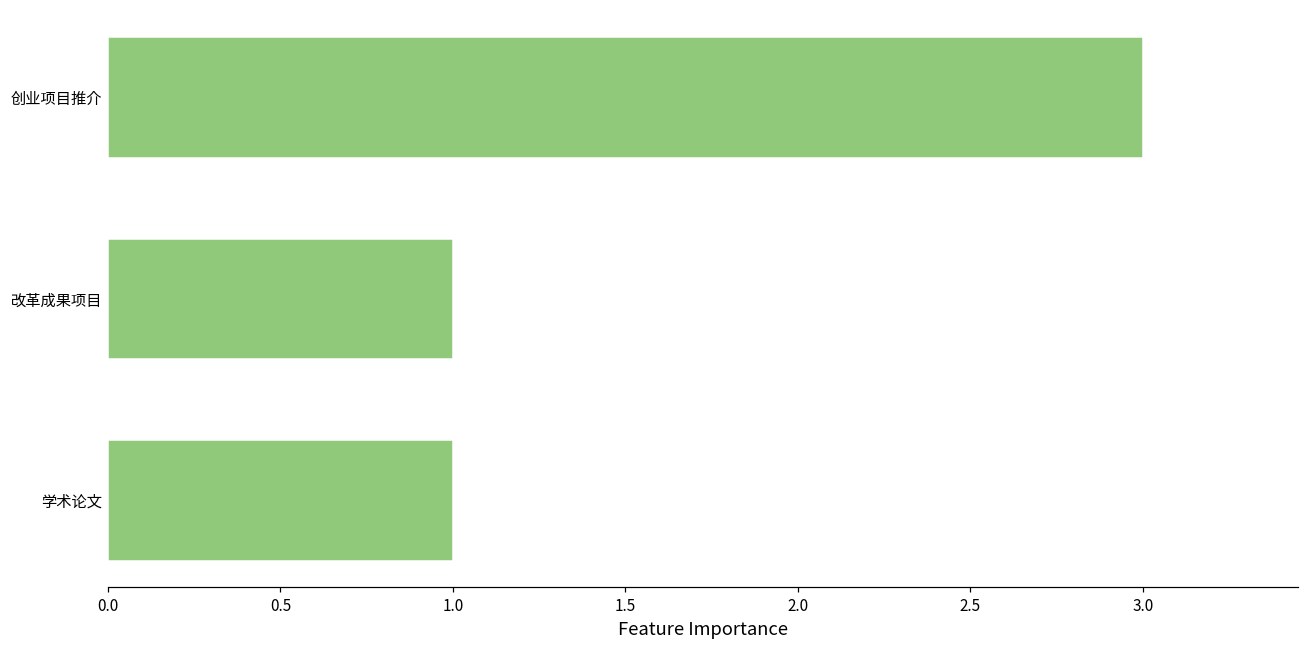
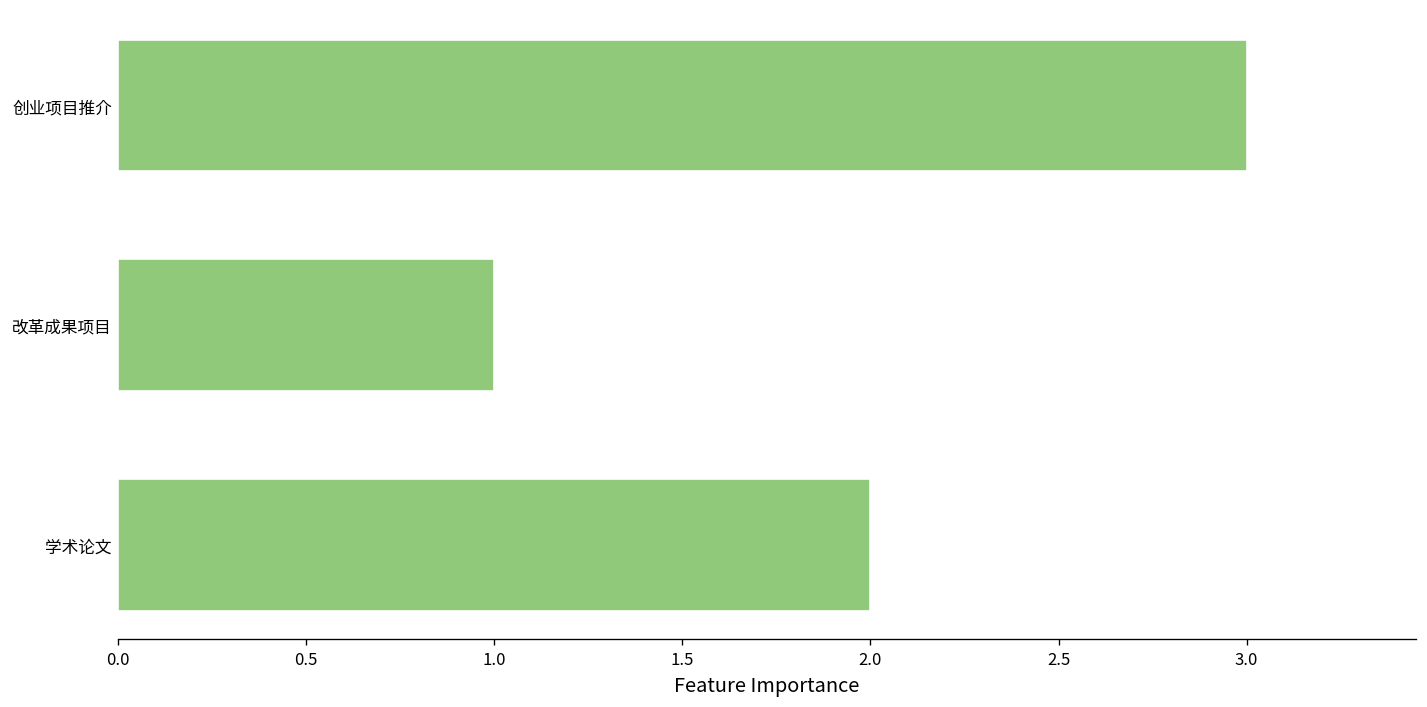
  {
    "创业项目推介": 3,
    "改革成果项目": 1,
-   "学术论文": 1
+   "学术论文": 2
  }
